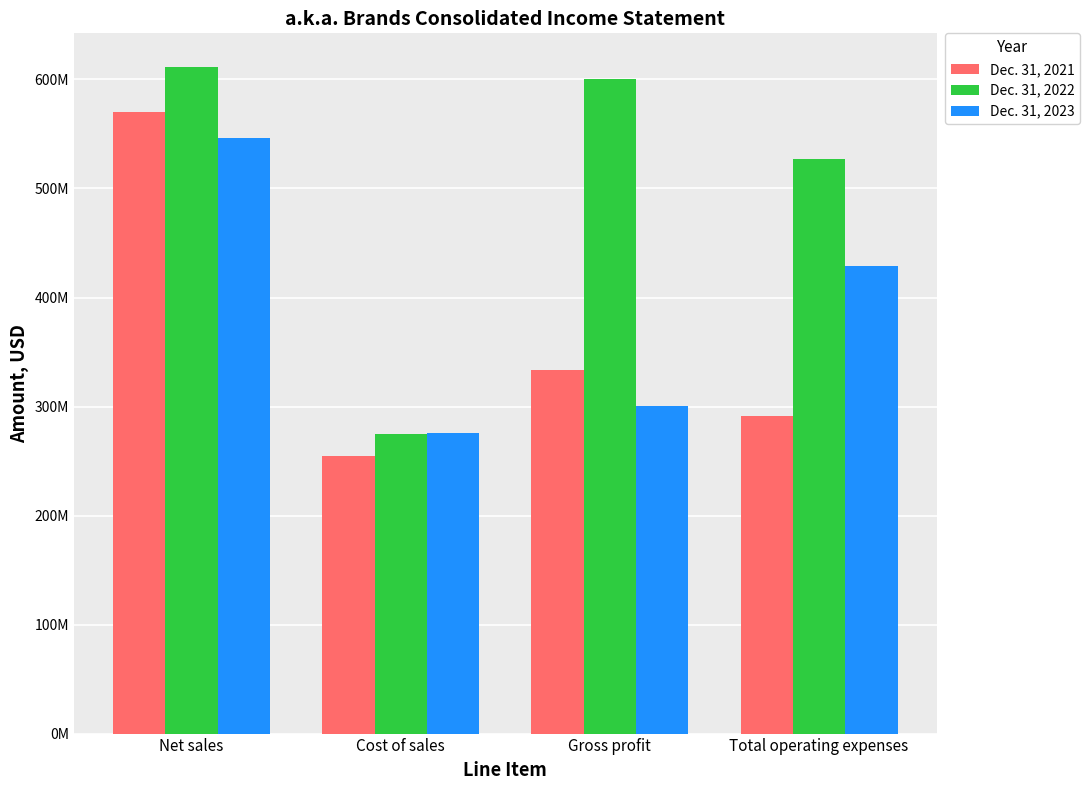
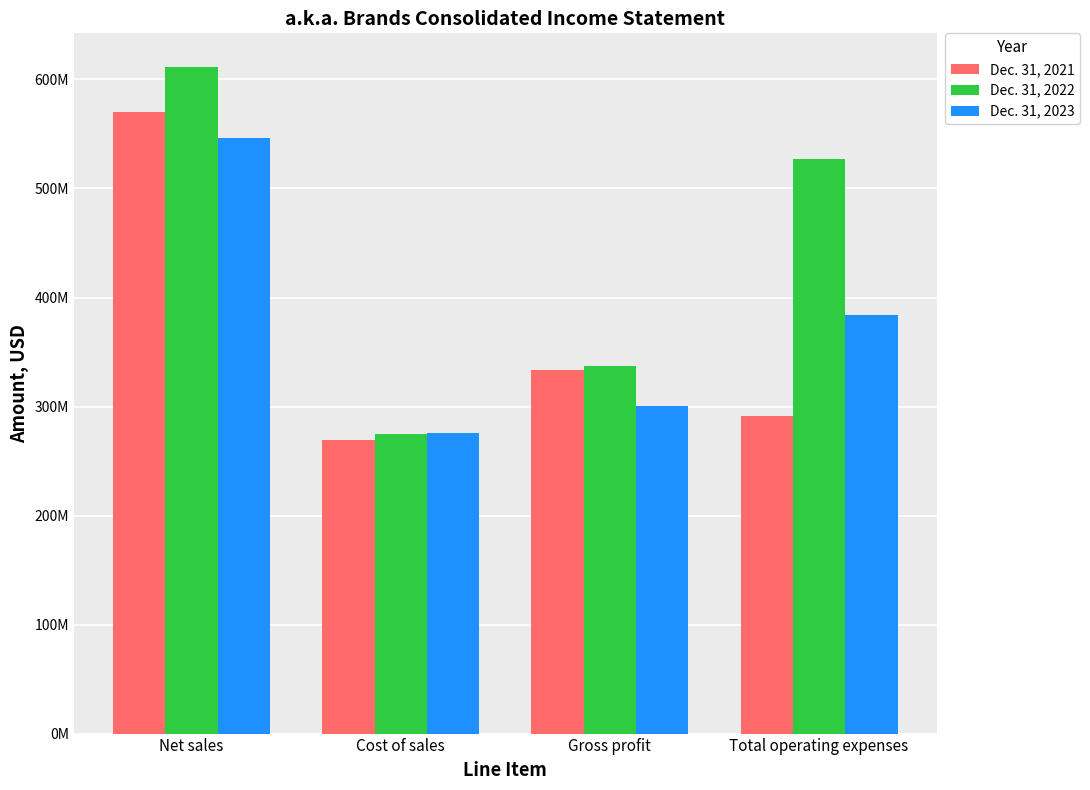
  {
    "Dec. 31, 2021": {
      "Net sales": 570000000,
-     "Cost of sales": 255000000,
+     "Cost of sales": 269000000,
      "Gross profit": 333000000,
      "Total operating expenses": 291000000
    },
    "Dec. 31, 2022": {
      "Net sales": 612000000,
      "Cost of sales": 274000000,
-     "Gross profit": 600000000,
+     "Gross profit": 337000000,
      "Total operating expenses": 527000000
    },
    "Dec. 31, 2023": {
      "Net sales": 546000000,
      "Cost of sales": 276000000,
      "Gross profit": 300000000,
-     "Total operating expenses": 429000000
+     "Total operating expenses": 384000000
    }
  }
